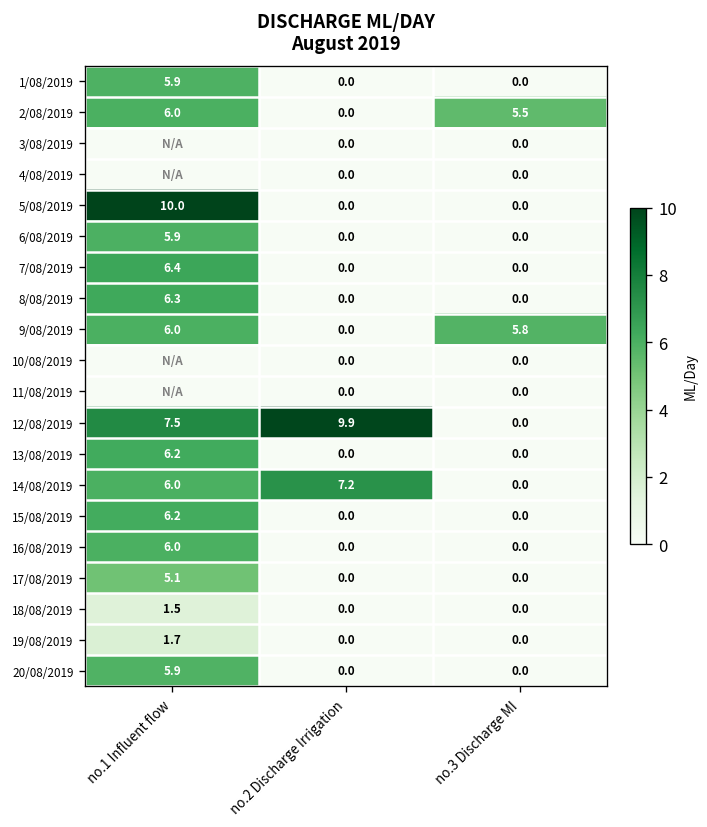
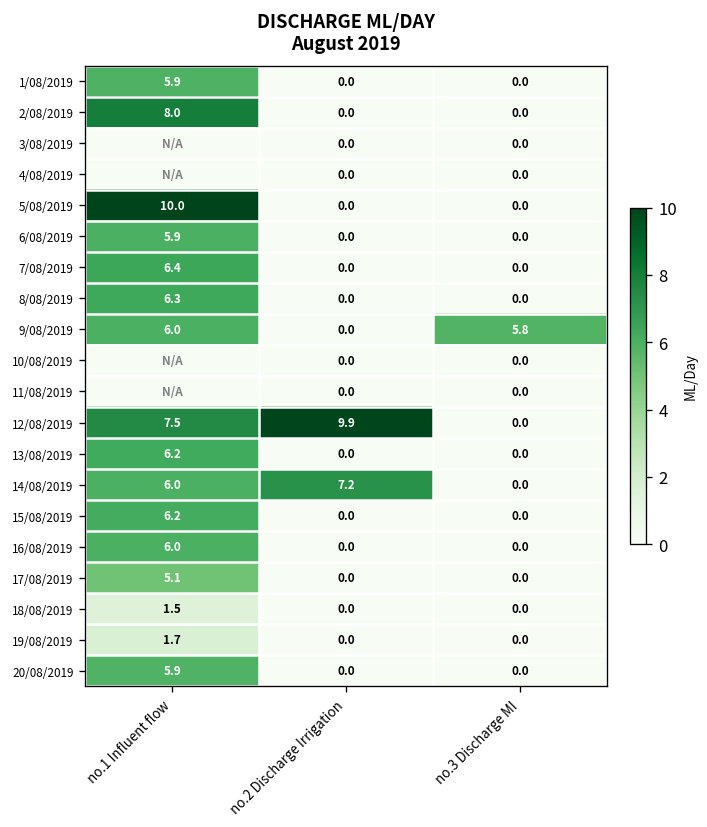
  {
    "1/08/2019": {
      "no.1 Influent flow": 5.9,
      "no.2 Discharge Irrigation": 0.0,
      "no.3 Discharge MI": 0.0
    },
    "2/08/2019": {
-     "no.1 Influent flow": 6.0,
+     "no.1 Influent flow": 8.0,
      "no.2 Discharge Irrigation": 0.0,
-     "no.3 Discharge MI": 5.5
+     "no.3 Discharge MI": 0.0
    },
    "3/08/2019": {
      "no.2 Discharge Irrigation": 0.0,
      "no.3 Discharge MI": 0.0
    },
    "4/08/2019": {
      "no.2 Discharge Irrigation": 0.0,
      "no.3 Discharge MI": 0.0
    },
    "5/08/2019": {
      "no.1 Influent flow": 10.0,
      "no.2 Discharge Irrigation": 0.0,
      "no.3 Discharge MI": 0.0
    },
    "6/08/2019": {
      "no.1 Influent flow": 5.9,
      "no.2 Discharge Irrigation": 0.0,
      "no.3 Discharge MI": 0.0
    },
    "7/08/2019": {
      "no.1 Influent flow": 6.4,
      "no.2 Discharge Irrigation": 0.0,
      "no.3 Discharge MI": 0.0
    },
    "8/08/2019": {
      "no.1 Influent flow": 6.3,
      "no.2 Discharge Irrigation": 0.0,
      "no.3 Discharge MI": 0.0
    },
    "9/08/2019": {
      "no.1 Influent flow": 6.0,
      "no.2 Discharge Irrigation": 0.0,
      "no.3 Discharge MI": 5.8
    },
    "10/08/2019": {
      "no.2 Discharge Irrigation": 0.0,
      "no.3 Discharge MI": 0.0
    },
    "11/08/2019": {
      "no.2 Discharge Irrigation": 0.0,
      "no.3 Discharge MI": 0.0
    },
    "12/08/2019": {
      "no.1 Influent flow": 7.5,
      "no.2 Discharge Irrigation": 9.9,
      "no.3 Discharge MI": 0.0
    },
    "13/08/2019": {
      "no.1 Influent flow": 6.2,
      "no.2 Discharge Irrigation": 0.0,
      "no.3 Discharge MI": 0.0
    },
    "14/08/2019": {
      "no.1 Influent flow": 6.0,
      "no.2 Discharge Irrigation": 7.2,
      "no.3 Discharge MI": 0.0
    },
    "15/08/2019": {
      "no.1 Influent flow": 6.2,
      "no.2 Discharge Irrigation": 0.0,
      "no.3 Discharge MI": 0.0
    },
    "16/08/2019": {
      "no.1 Influent flow": 6.0,
      "no.2 Discharge Irrigation": 0.0,
      "no.3 Discharge MI": 0.0
    },
    "17/08/2019": {
      "no.1 Influent flow": 5.1,
      "no.2 Discharge Irrigation": 0.0,
      "no.3 Discharge MI": 0.0
    },
    "18/08/2019": {
      "no.1 Influent flow": 1.5,
      "no.2 Discharge Irrigation": 0.0,
      "no.3 Discharge MI": 0.0
    },
    "19/08/2019": {
      "no.1 Influent flow": 1.7,
      "no.2 Discharge Irrigation": 0.0,
      "no.3 Discharge MI": 0.0
    },
    "20/08/2019": {
      "no.1 Influent flow": 5.9,
      "no.2 Discharge Irrigation": 0.0,
      "no.3 Discharge MI": 0.0
    }
  }
